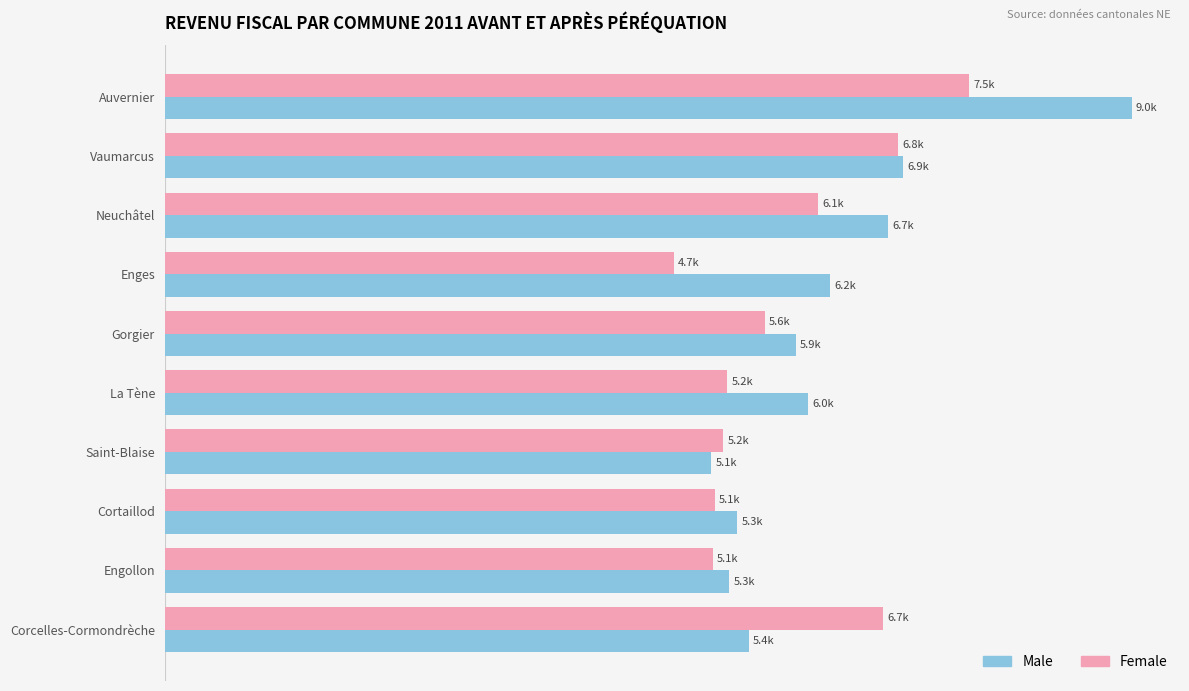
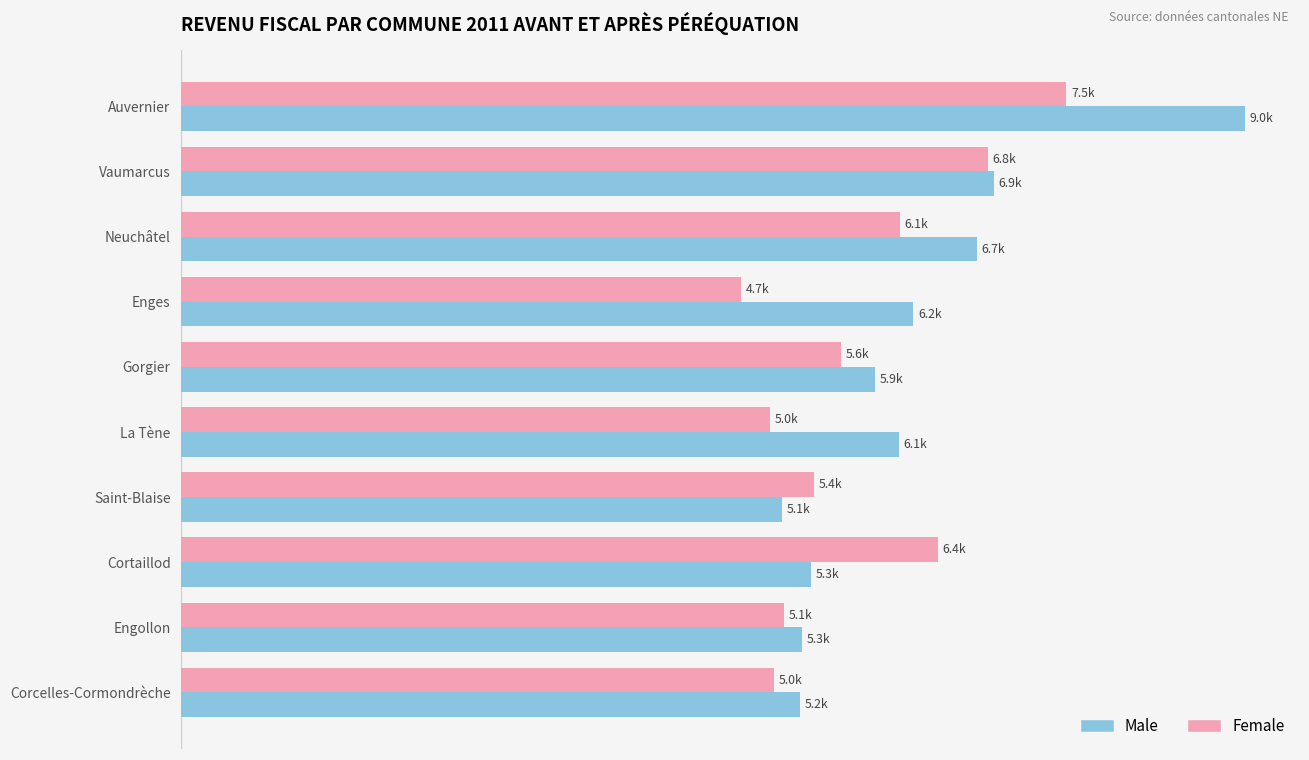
  {
    "Male": {
      "Auvernier": "9.0k",
      "Vaumarcus": "6.9k",
      "Neuchâtel": "6.7k",
      "Enges": "6.2k",
      "Gorgier": "5.9k",
-     "La Tène": "6.0k",
+     "La Tène": "6.1k",
      "Saint-Blaise": "5.1k",
      "Cortaillod": "5.3k",
      "Engollon": "5.3k",
-     "Corcelles-Cormondrèche": "5.4k"
+     "Corcelles-Cormondrèche": "5.2k"
    },
    "Female": {
      "Auvernier": "7.5k",
      "Vaumarcus": "6.8k",
      "Neuchâtel": "6.1k",
      "Enges": "4.7k",
      "Gorgier": "5.6k",
-     "La Tène": "5.2k",
-     "Saint-Blaise": "5.2k",
-     "Cortaillod": "5.1k",
+     "La Tène": "5.0k",
+     "Saint-Blaise": "5.4k",
+     "Cortaillod": "6.4k",
      "Engollon": "5.1k",
-     "Corcelles-Cormondrèche": "6.7k"
+     "Corcelles-Cormondrèche": "5.0k"
    }
  }
